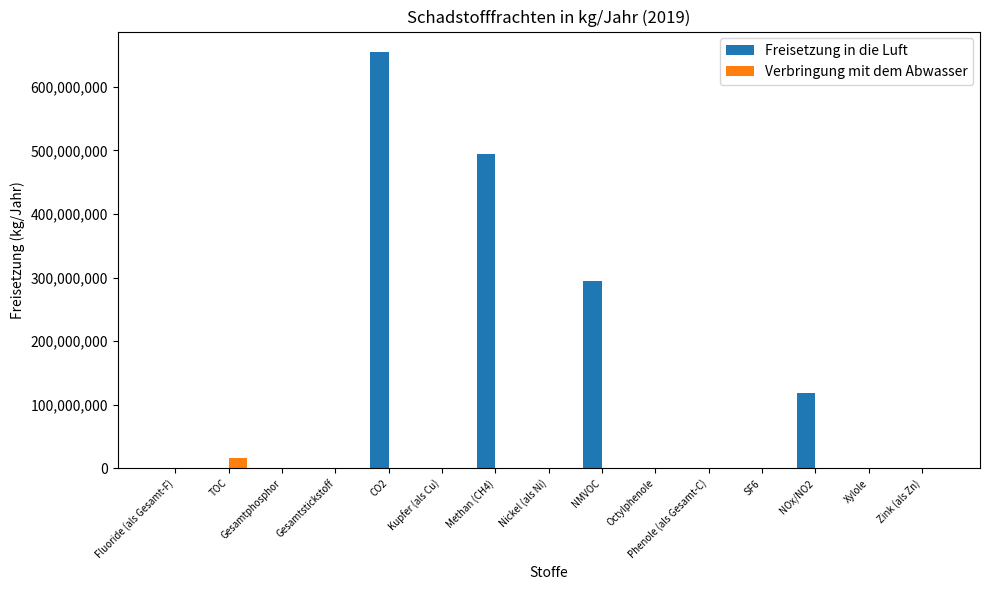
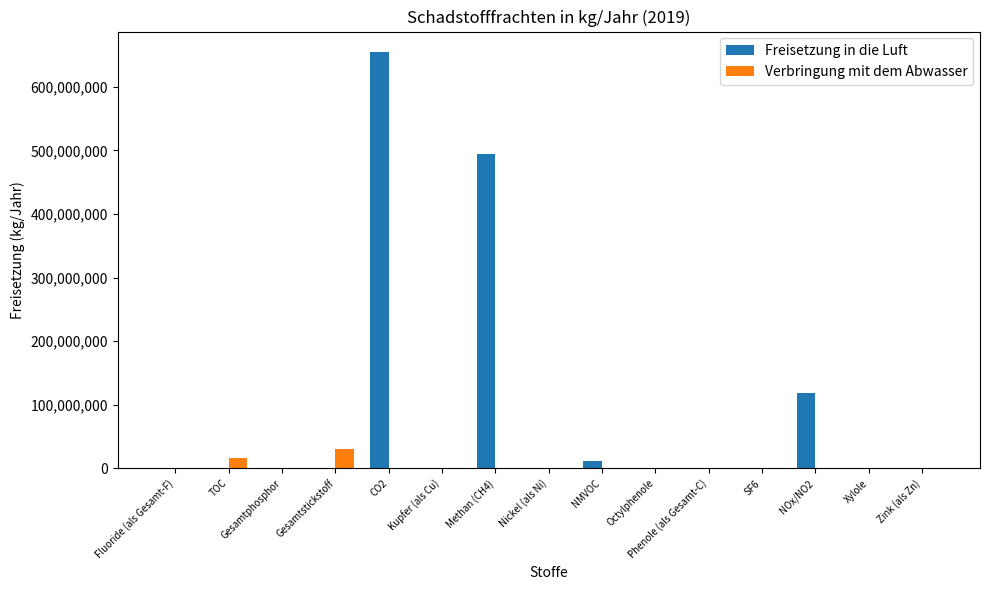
  {
    "Freisetzung in die Luft": {
      "Fluoride (als Gesamt-F)": "0",
      "TOC": "0",
      "Gesamtphosphor": "0",
      "Gesamtstickstoff": "0",
      "CO2": "650,000,000",
      "Kupfer (als Cu)": "0",
      "Methan (CH4)": "490,000,000",
      "Nickel (als Ni)": "0",
-     "NMVOC": "290,000,000",
+     "NMVOC": "10,000,000",
      "Octylphenole": "0",
      "Phenole (als Gesamt-C)": "0",
      "NOx/NO2": "120,000,000",
      "Xylole": "0",
      "Zink (als Zn)": "0"
    },
    "Verbringung mit dem Abwasser": {
      "TOC": "20,000,000",
-     "Gesamtstickstoff": "0",
+     "Gesamtstickstoff": "30,000,000",
      "CO2": "0",
      "Methan (CH4)": "0",
      "NMVOC": "0",
      "SF6": "0",
      "NOx/NO2": "0",
      "Xylole": "0"
    }
  }
